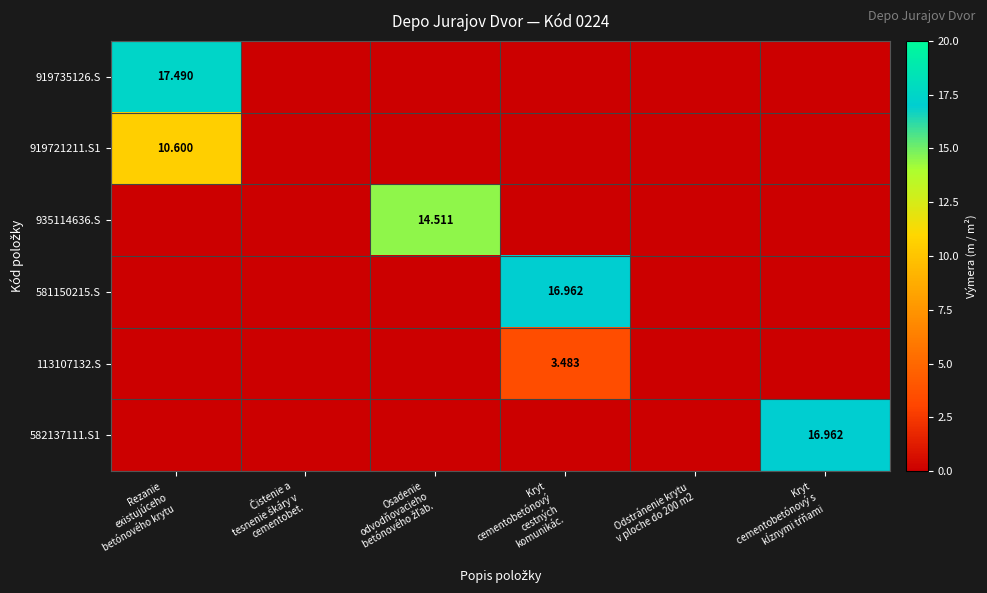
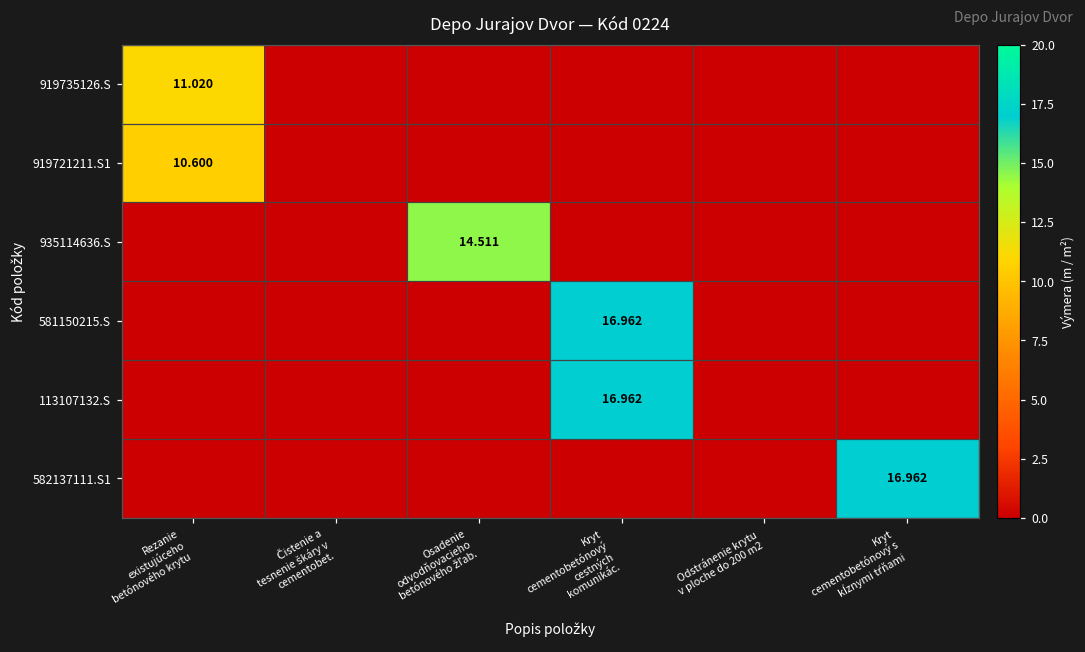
  {
    "919735126.S": {
-     "Rezanie existujúceho betónového krytu": 17.490
+     "Rezanie existujúceho betónového krytu": 11.020
    },
    "919721211.S1": {
      "Rezanie existujúceho betónového krytu": 10.600
    },
    "935114636.S": {
      "Osadenie odvodňovacieho betónového žľab.": 14.511
    },
    "581150215.S": {
      "Kryt cementobetónový cestných komunikác.": 16.962
    },
    "113107132.S": {
-     "Kryt cementobetónový cestných komunikác.": 3.483
+     "Kryt cementobetónový cestných komunikác.": 16.962
    },
    "582137111.S1": {
      "Kryt cementobetónový s kĺznymi tŕňami": 16.962
    }
  }
